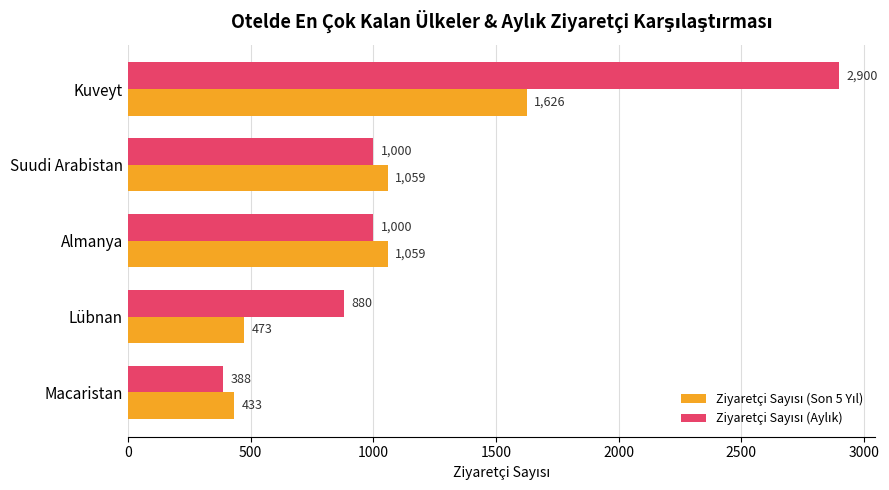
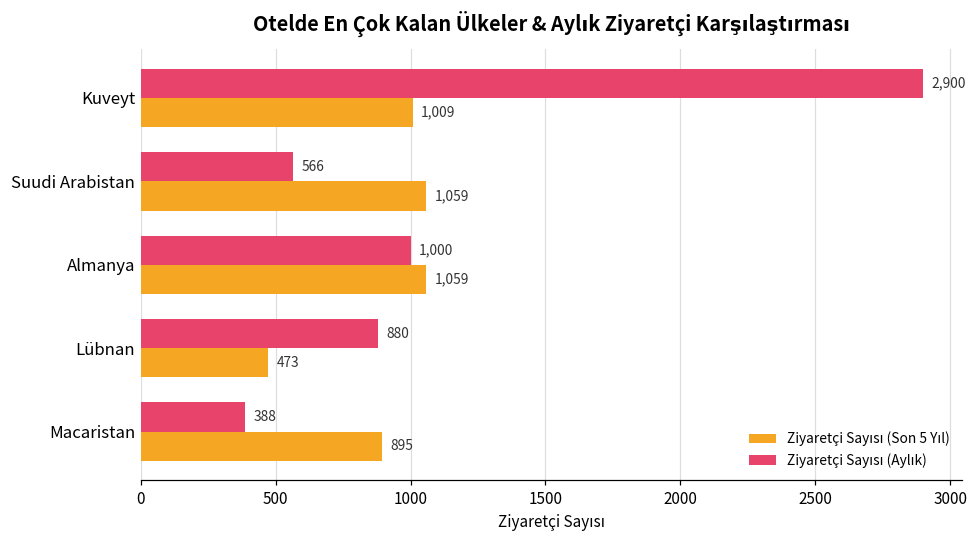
  {
    "Ziyaretçi Sayısı (Son 5 Yıl)": {
-     "Kuveyt": "1,626",
+     "Kuveyt": "1,009",
      "Suudi Arabistan": "1,059",
      "Almanya": "1,059",
      "Lübnan": "473",
-     "Macaristan": "433"
+     "Macaristan": "895"
    },
    "Ziyaretçi Sayısı (Aylık)": {
      "Kuveyt": "2,900",
-     "Suudi Arabistan": "1,000",
+     "Suudi Arabistan": "566",
      "Almanya": "1,000",
      "Lübnan": "880",
      "Macaristan": "388"
    }
  }
